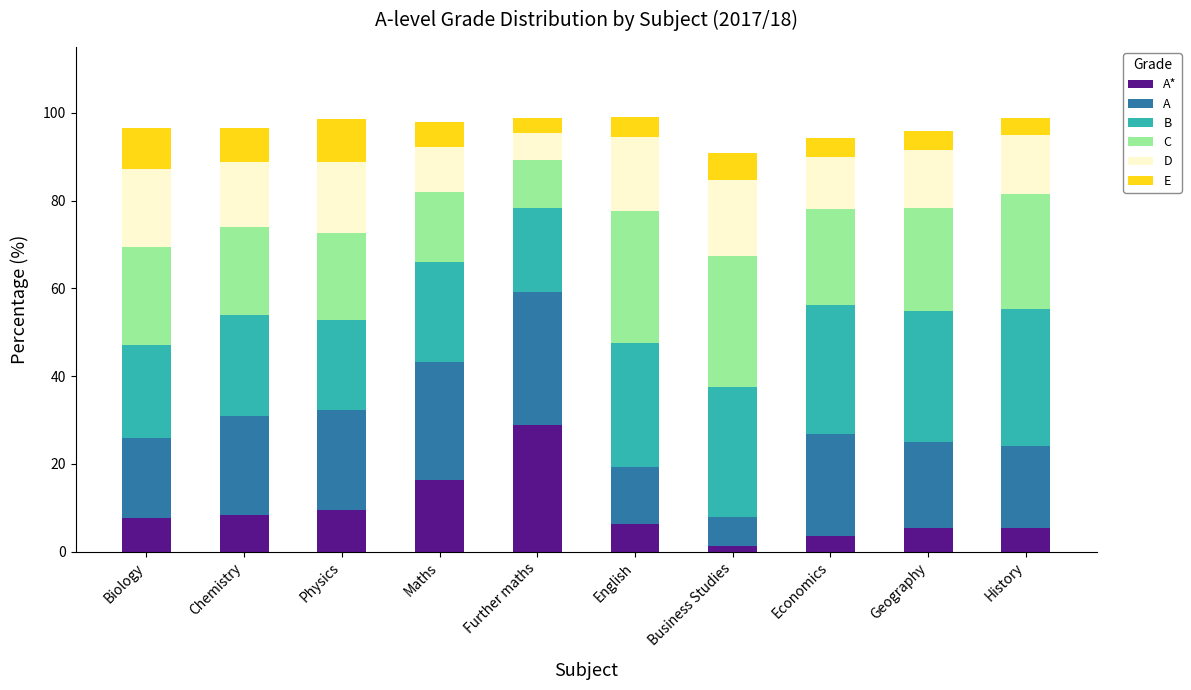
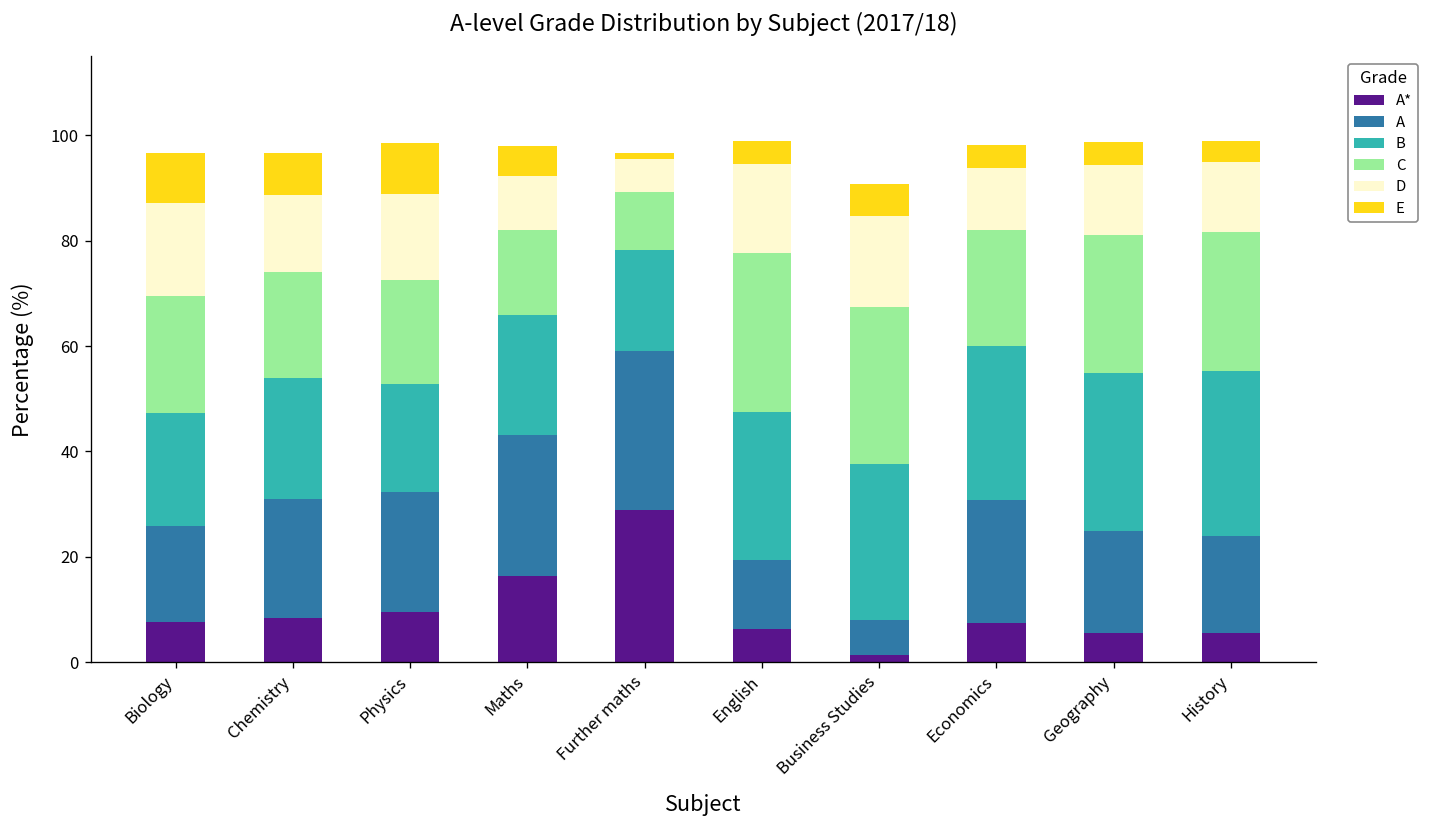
  {
    "A*": {
      "Biology": 8,
      "Chemistry": 8,
      "Physics": 10,
      "Maths": 16,
      "Further maths": 29,
      "English": 6,
      "Business Studies": 1,
-     "Economics": 4,
+     "Economics": 8,
      "Geography": 6,
      "History": 6
    },
    "A": {
      "Biology": 18,
      "Chemistry": 23,
      "Physics": 23,
      "Maths": 27,
      "Further maths": 30,
      "English": 13,
      "Business Studies": 7,
      "Economics": 23,
      "Geography": 19,
      "History": 19
    },
    "B": {
      "Biology": 21,
      "Chemistry": 23,
      "Physics": 21,
      "Maths": 23,
      "Further maths": 19,
      "English": 28,
      "Business Studies": 30,
      "Economics": 29,
      "Geography": 30,
      "History": 31
    },
    "C": {
      "Biology": 22,
      "Chemistry": 20,
      "Physics": 20,
      "Maths": 16,
      "Further maths": 11,
      "English": 30,
      "Business Studies": 30,
      "Economics": 22,
-     "Geography": 23,
+     "Geography": 26,
      "History": 26
    },
    "D": {
      "Biology": 18,
      "Chemistry": 15,
      "Physics": 16,
      "Maths": 10,
      "Further maths": 6,
      "English": 17,
      "Business Studies": 17,
      "Economics": 12,
      "Geography": 13,
      "History": 13
    },
    "E": {
      "Biology": 10,
      "Chemistry": 8,
      "Physics": 10,
      "Maths": 6,
-     "Further maths": 3,
+     "Further maths": 1,
      "English": 4,
      "Business Studies": 6,
      "Economics": 4,
      "Geography": 4,
      "History": 4
    }
  }
